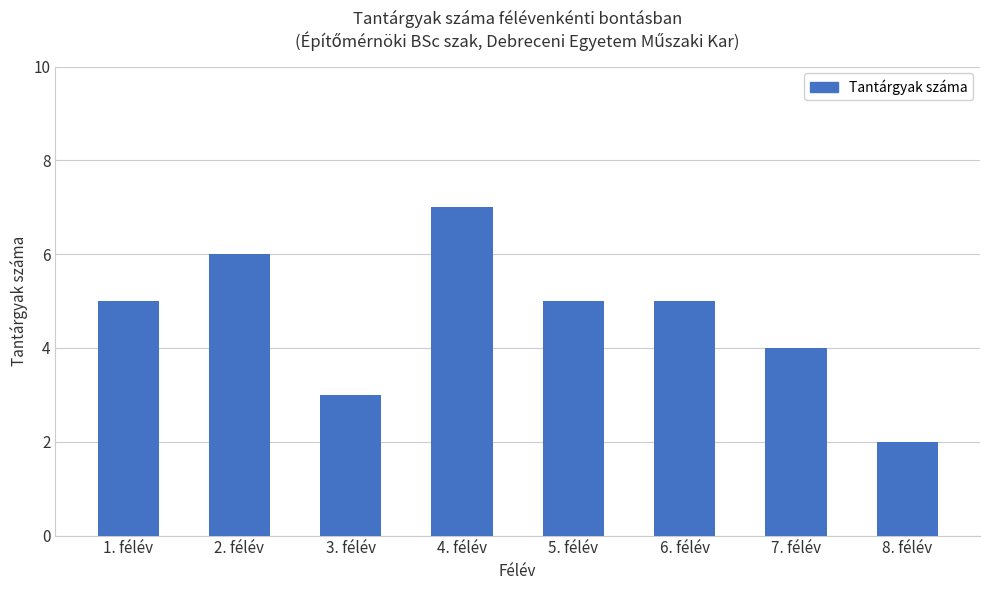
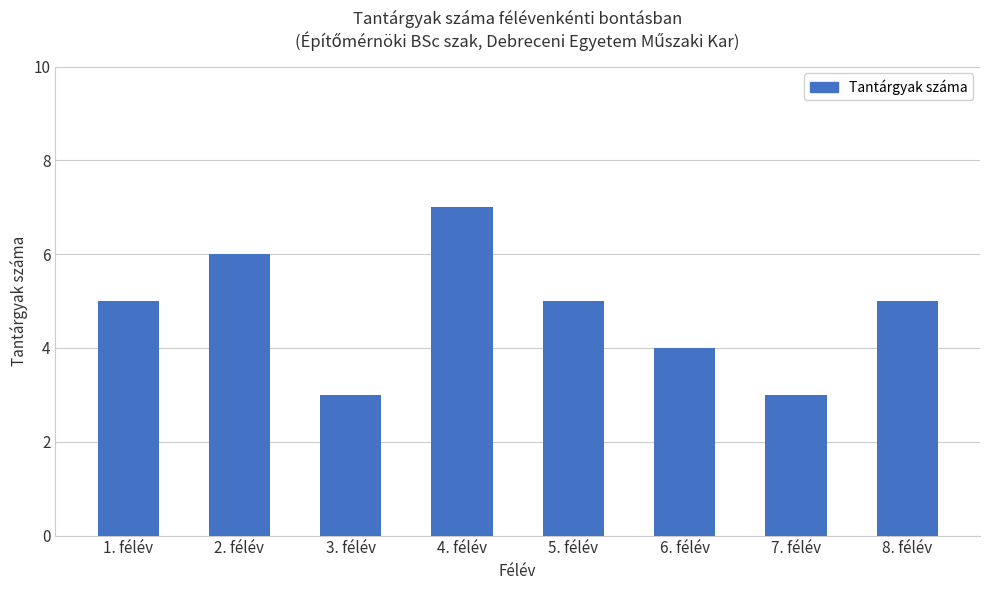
  {
    "1. félév": 5,
    "2. félév": 6,
    "3. félév": 3,
    "4. félév": 7,
    "5. félév": 5,
-   "6. félév": 5,
-   "7. félév": 4,
-   "8. félév": 2
+   "6. félév": 4,
+   "7. félév": 3,
+   "8. félév": 5
  }
